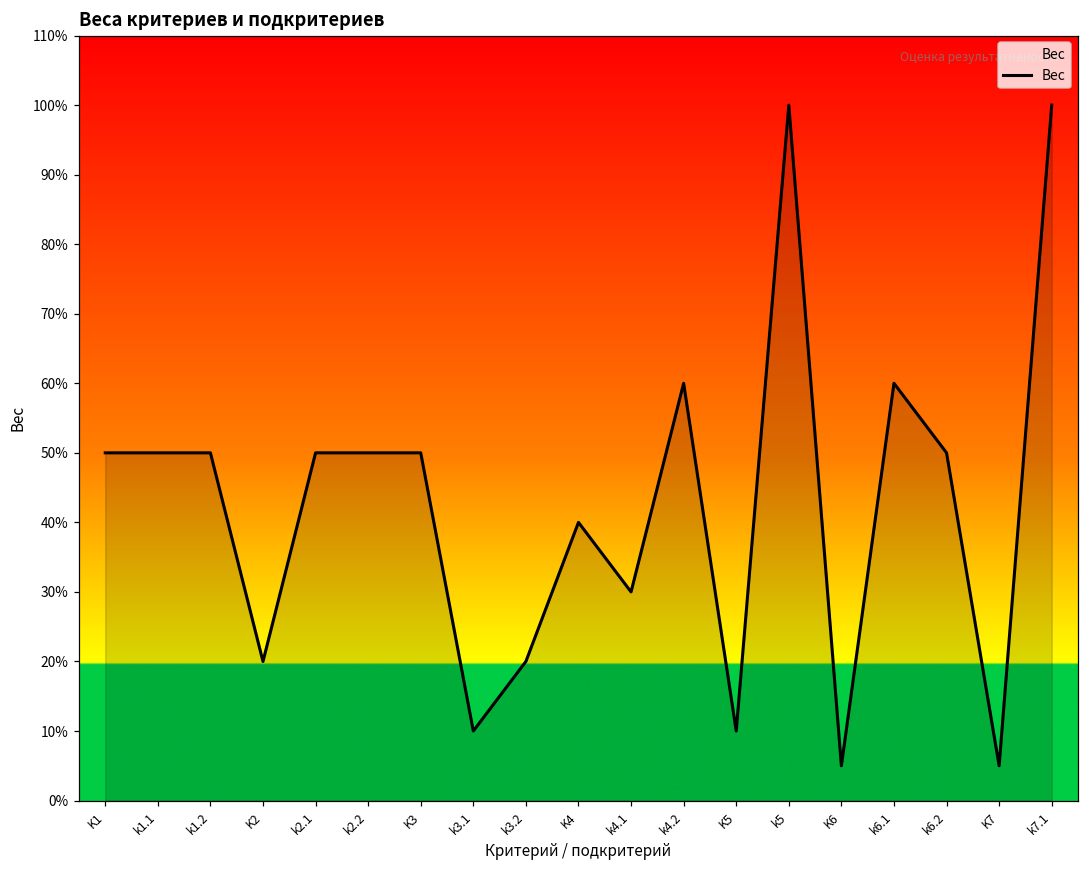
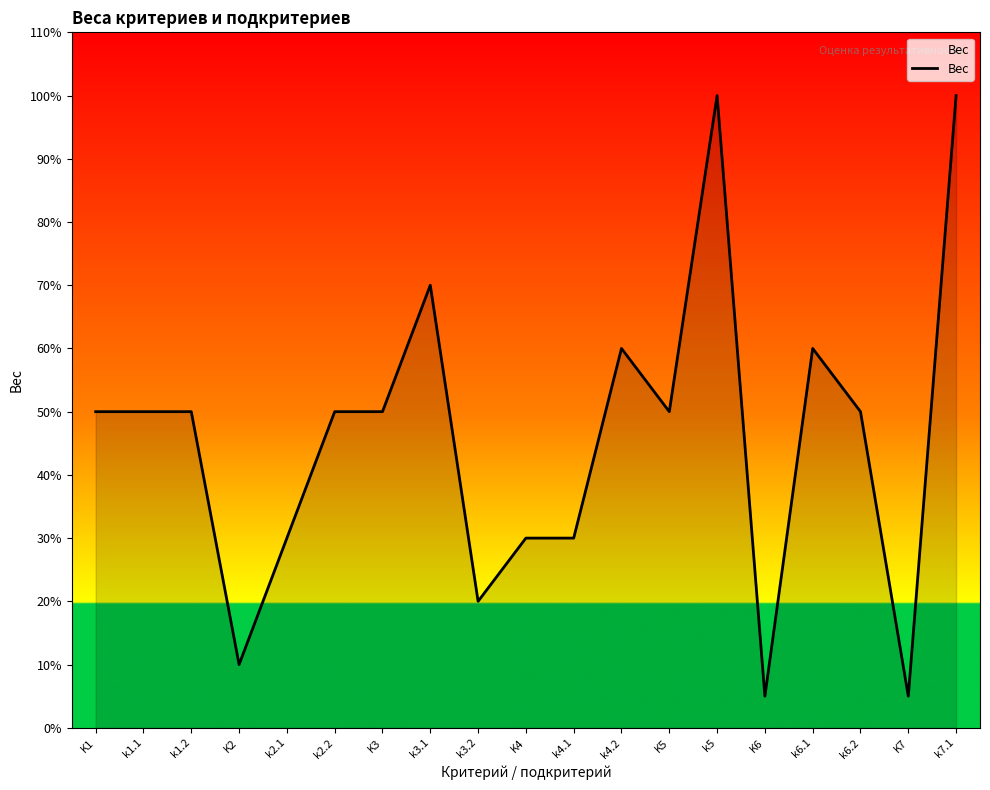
  {
    "K1": "50%",
    "k1.1": "50%",
    "k1.2": "50%",
-   "K2": "20%",
-   "k2.1": "50%",
+   "K2": "10%",
+   "k2.1": "30%",
    "k2.2": "50%",
    "K3": "50%",
-   "k3.1": "10%",
+   "k3.1": "70%",
    "k3.2": "20%",
-   "K4": "40%",
+   "K4": "30%",
    "k4.1": "30%",
    "k4.2": "60%",
-   "K5": "10%",
+   "K5": "50%",
    "k5": "100%",
    "K6": "5%",
    "k6.1": "60%",
    "k6.2": "50%",
    "K7": "5%",
    "k7.1": "100%"
  }
